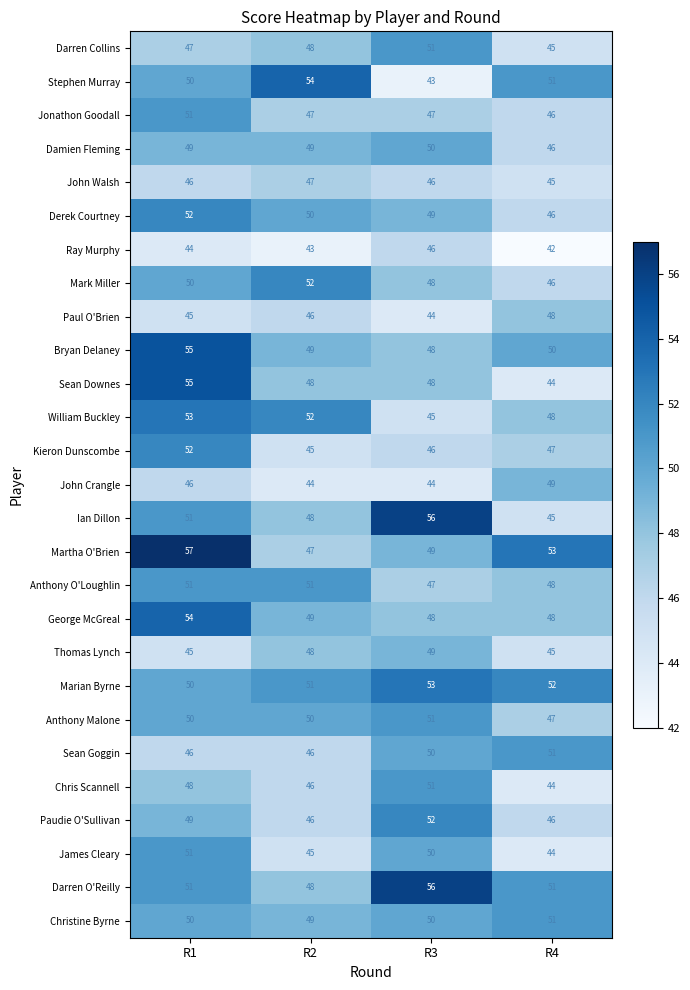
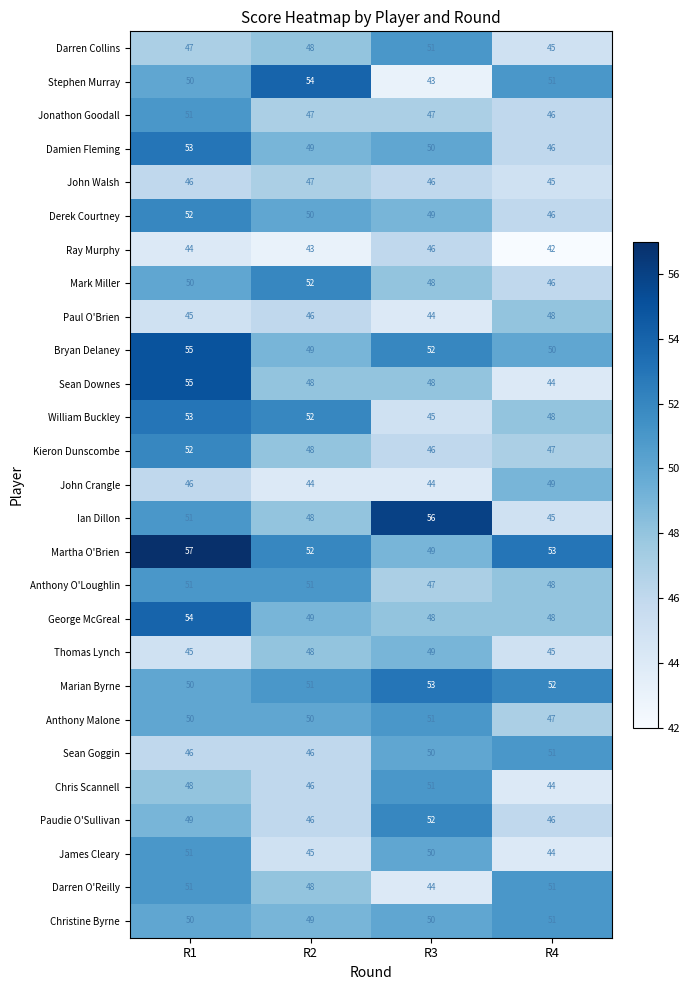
  {
    "Darren Collins": {
      "R1": 47,
      "R2": 48,
      "R4": 45
    },
    "Stephen Murray": {
      "R2": 54,
      "R3": 43
    },
    "Jonathon Goodall": {
      "R2": 47,
      "R3": 47,
      "R4": 46
    },
    "Damien Fleming": {
-     "R1": 49,
+     "R1": 53,
      "R2": 49,
      "R4": 46
    },
    "John Walsh": {
      "R1": 46,
      "R2": 47,
      "R3": 46,
      "R4": 45
    },
    "Derek Courtney": {
      "R1": 52,
      "R3": 49,
      "R4": 46
    },
    "Ray Murphy": {
      "R1": 44,
      "R2": 43,
      "R3": 46,
      "R4": 42
    },
    "Mark Miller": {
      "R2": 52,
      "R3": 48,
      "R4": 46
    },
    "Paul O'Brien": {
      "R1": 45,
      "R2": 46,
      "R3": 44,
      "R4": 48
    },
    "Bryan Delaney": {
      "R1": 55,
      "R2": 49,
-     "R3": 48
+     "R3": 52
    },
    "Sean Downes": {
      "R1": 55,
      "R2": 48,
      "R3": 48,
      "R4": 44
    },
    "William Buckley": {
      "R1": 53,
      "R2": 52,
      "R3": 45,
      "R4": 48
    },
    "Kieron Dunscombe": {
      "R1": 52,
-     "R2": 45,
+     "R2": 48,
      "R3": 46,
      "R4": 47
    },
    "John Crangle": {
      "R1": 46,
      "R2": 44,
      "R3": 44,
      "R4": 49
    },
    "Ian Dillon": {
      "R2": 48,
      "R3": 56,
      "R4": 45
    },
    "Martha O'Brien": {
      "R1": 57,
-     "R2": 47,
+     "R2": 52,
      "R3": 49,
      "R4": 53
    },
    "Anthony O'Loughlin": {
      "R3": 47,
      "R4": 48
    },
    "George McGreal": {
      "R1": 54,
      "R2": 49,
      "R3": 48,
      "R4": 48
    },
    "Thomas Lynch": {
      "R1": 45,
      "R2": 48,
      "R3": 49,
      "R4": 45
    },
    "Marian Byrne": {
      "R3": 53,
      "R4": 52
    },
    "Anthony Malone": {
      "R4": 47
    },
    "Sean Goggin": {
      "R1": 46,
      "R2": 46
    },
    "Chris Scannell": {
      "R1": 48,
      "R2": 46,
      "R4": 44
    },
    "Paudie O'Sullivan": {
      "R1": 49,
      "R2": 46,
      "R3": 52,
      "R4": 46
    },
    "James Cleary": {
      "R2": 45,
      "R4": 44
    },
    "Darren O'Reilly": {
      "R2": 48,
-     "R3": 56
+     "R3": 44
    },
    "Christine Byrne": {
      "R2": 49
    }
  }
